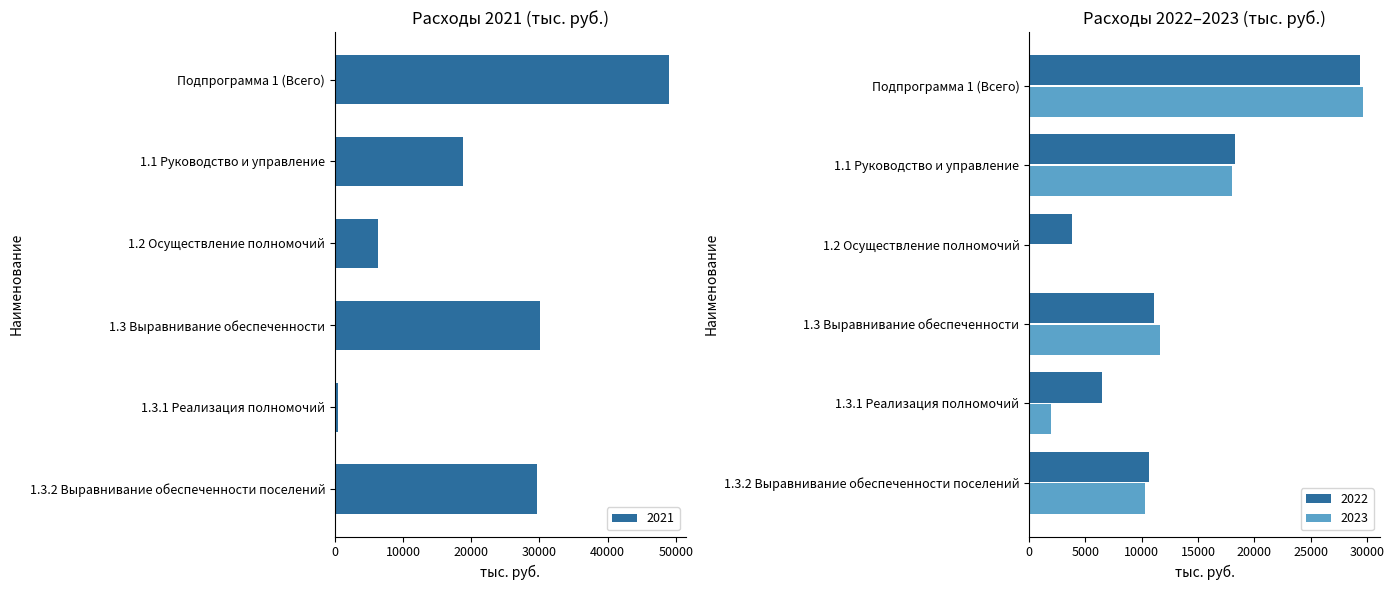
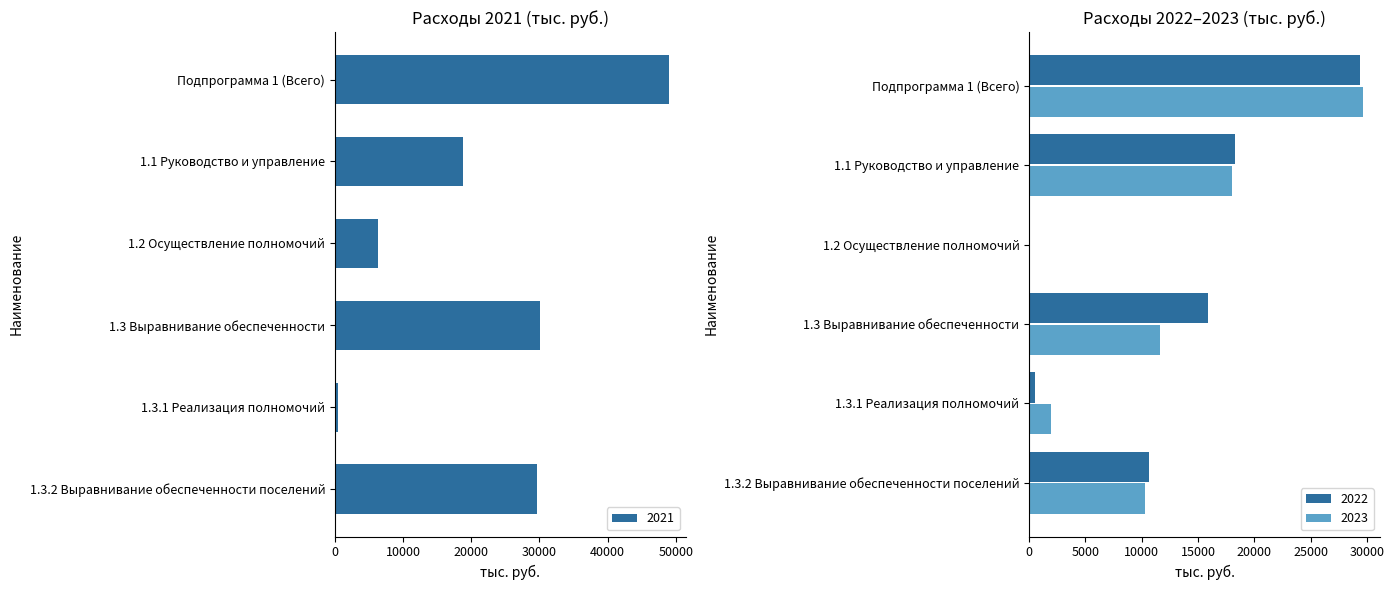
  {
    "Расходы 2021 (тыс. руб.)": {
      "Подпрограмма 1 (Всего)": 49000,
      "1.1 Руководство и управление": 19000,
      "1.2 Осуществление полномочий": 6000,
      "1.3 Выравнивание обеспеченности": 30000,
      "1.3.1 Реализация полномочий": 1000,
      "1.3.2 Выравнивание обеспеченности поселений": 30000
    },
    "Расходы 2022–2023 (тыс. руб.)": {
      "2022": {
        "Подпрограмма 1 (Всего)": 29400,
        "1.1 Руководство и управление": 18300,
-       "1.2 Осуществление полномочий": 3800,
-       "1.3 Выравнивание обеспеченности": 11100,
-       "1.3.1 Реализация полномочий": 6400,
+       "1.2 Осуществление полномочий": 0,
+       "1.3 Выравнивание обеспеченности": 15900,
+       "1.3.1 Реализация полномочий": 500,
        "1.3.2 Выравнивание обеспеченности поселений": 10600
      },
      "2023": {
        "Подпрограмма 1 (Всего)": 29700,
        "1.1 Руководство и управление": 18000,
        "1.3 Выравнивание обеспеченности": 11600,
        "1.3.1 Реализация полномочий": 1900,
        "1.3.2 Выравнивание обеспеченности поселений": 10300
      }
    }
  }
